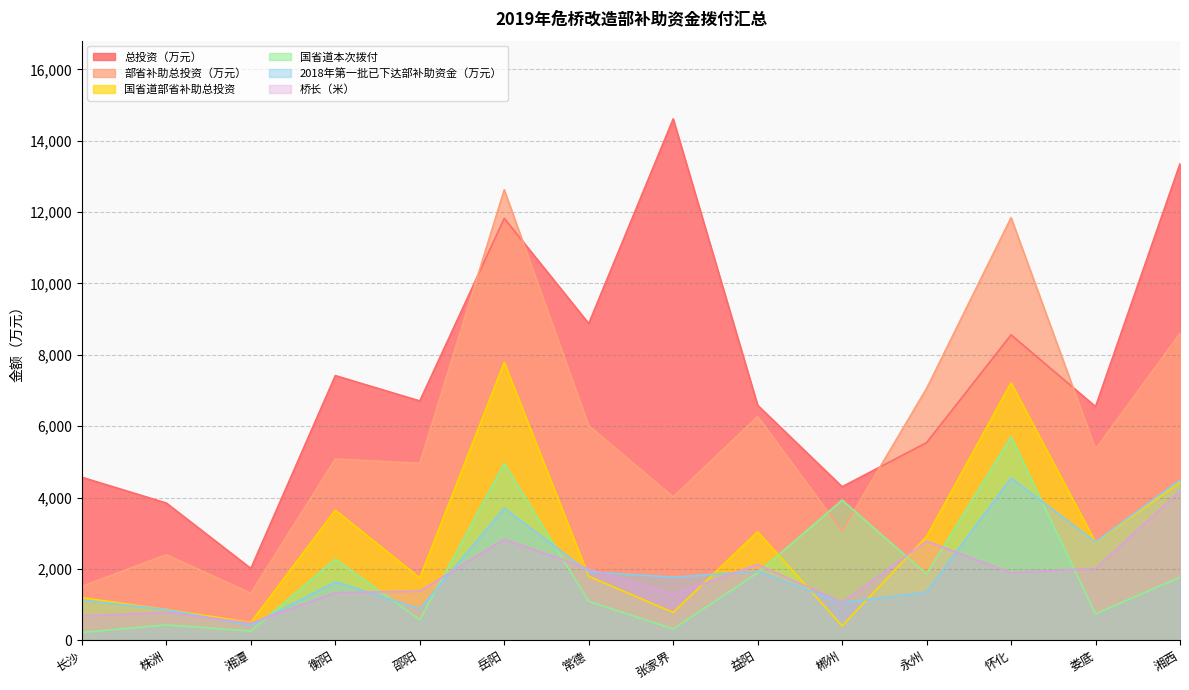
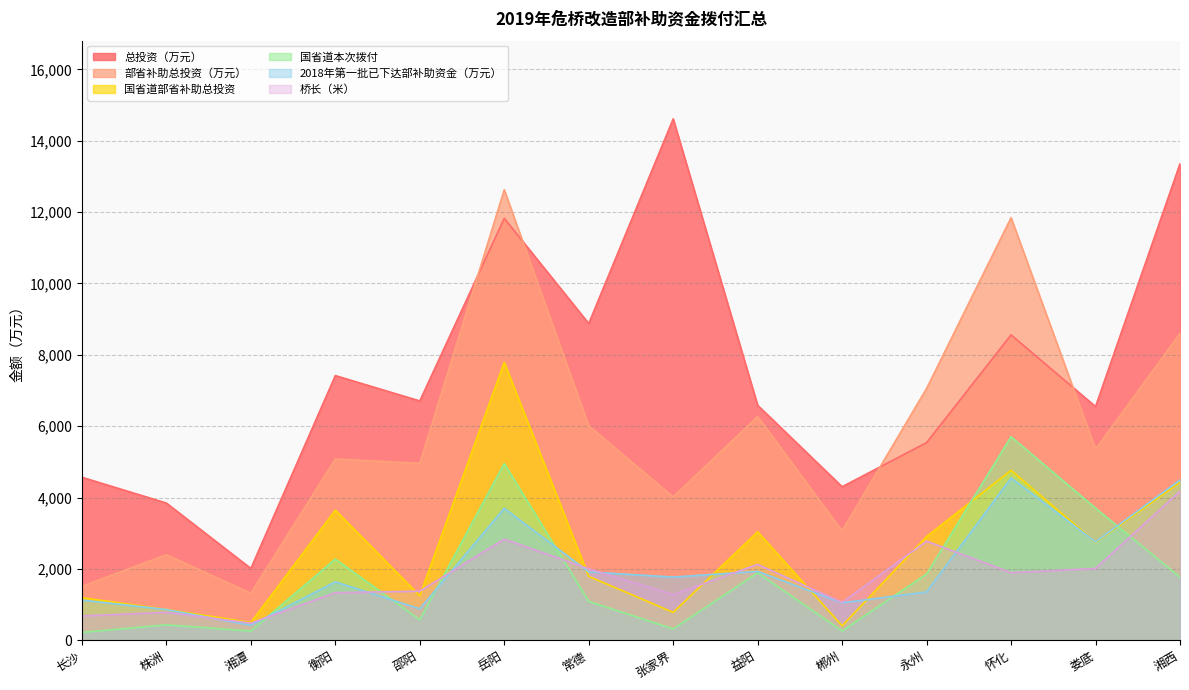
  {
    "国省道部省补助总投资": {
      "衡阳": "3,600",
-     "邵阳": "1,700",
+     "邵阳": "1,200",
      "岳阳": "7,800",
      "常德": "1,800",
      "张家界": "800",
      "益阳": "3,000",
      "郴州": "400",
      "永州": "2,900",
-     "怀化": "7,200"
+     "怀化": "4,800"
    },
    "国省道本次拨付": {
      "长沙": "200",
      "株洲": "400",
      "湘潭": "300",
      "衡阳": "2,300",
      "邵阳": "600",
      "岳阳": "5,000",
      "常德": "1,100",
      "张家界": "300",
-     "郴州": "3,900",
+     "郴州": "300",
      "永州": "1,900",
      "怀化": "5,700",
-     "娄底": "700",
+     "娄底": "3,700",
      "湘西": "1,800"
    },
    "2018年第一批已下达部补助资金（万元）": {
      "衡阳": "1,600",
      "邵阳": "900",
      "岳阳": "3,700",
      "常德": "1,900",
      "张家界": "1,800",
      "永州": "1,400",
      "怀化": "4,500"
    },
    "桥长（米）": {
      "长沙": "700",
      "株洲": "800",
      "衡阳": "1,300",
      "邵阳": "1,400",
      "岳阳": "2,800",
      "常德": "2,000",
      "张家界": "1,300",
      "益阳": "2,100",
      "永州": "2,800",
      "怀化": "1,900",
      "娄底": "2,000",
      "湘西": "4,200"
    }
  }
